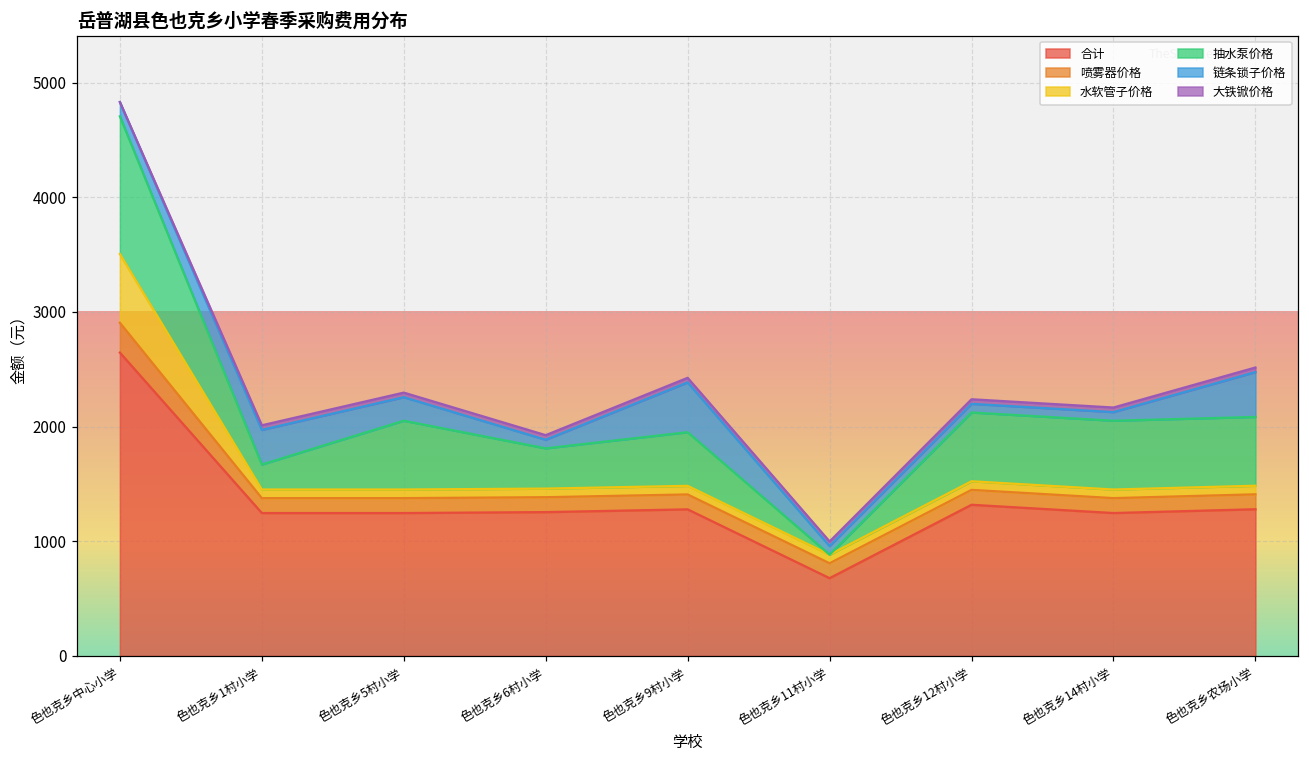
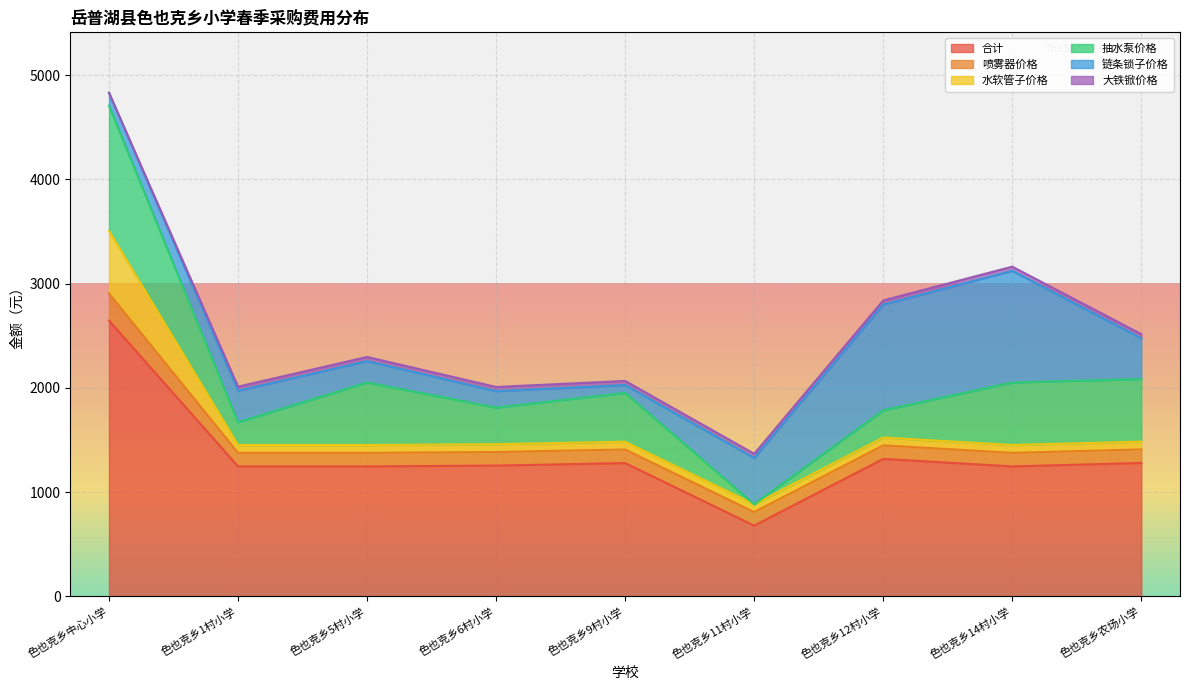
  {
    "水软管子价格": {
      "色也克乡中心小学": 600,
      "色也克乡1村小学": 80,
      "色也克乡5村小学": 80,
      "色也克乡6村小学": 80,
      "色也克乡9村小学": 80,
      "色也克乡12村小学": 80,
      "色也克乡14村小学": 80,
      "色也克乡农场小学": 80
    },
    "抽水泵价格": {
      "色也克乡中心小学": 1200,
      "色也克乡1村小学": 220,
      "色也克乡5村小学": 600,
      "色也克乡6村小学": 350,
      "色也克乡9村小学": 470,
-     "色也克乡12村小学": 600,
+     "色也克乡12村小学": 260,
      "色也克乡14村小学": 600,
      "色也克乡农场小学": 600
    },
    "链条锁子价格": {
      "色也克乡1村小学": 300,
      "色也克乡5村小学": 210,
-     "色也克乡6村小学": 80,
-     "色也克乡9村小学": 430,
-     "色也克乡11村小学": 80,
-     "色也克乡12村小学": 80,
-     "色也克乡14村小学": 80,
+     "色也克乡6村小学": 160,
+     "色也克乡9村小学": 80,
+     "色也克乡11村小学": 440,
+     "色也克乡12村小学": 1010,
+     "色也克乡14村小学": 1070,
      "色也克乡农场小学": 390
    },
    "大铁锨价格": {
      "色也克乡1村小学": 40,
      "色也克乡5村小学": 40,
      "色也克乡6村小学": 40,
      "色也克乡9村小学": 40,
      "色也克乡11村小学": 40,
      "色也克乡12村小学": 40,
      "色也克乡14村小学": 40,
      "色也克乡农场小学": 40
    }
  }
